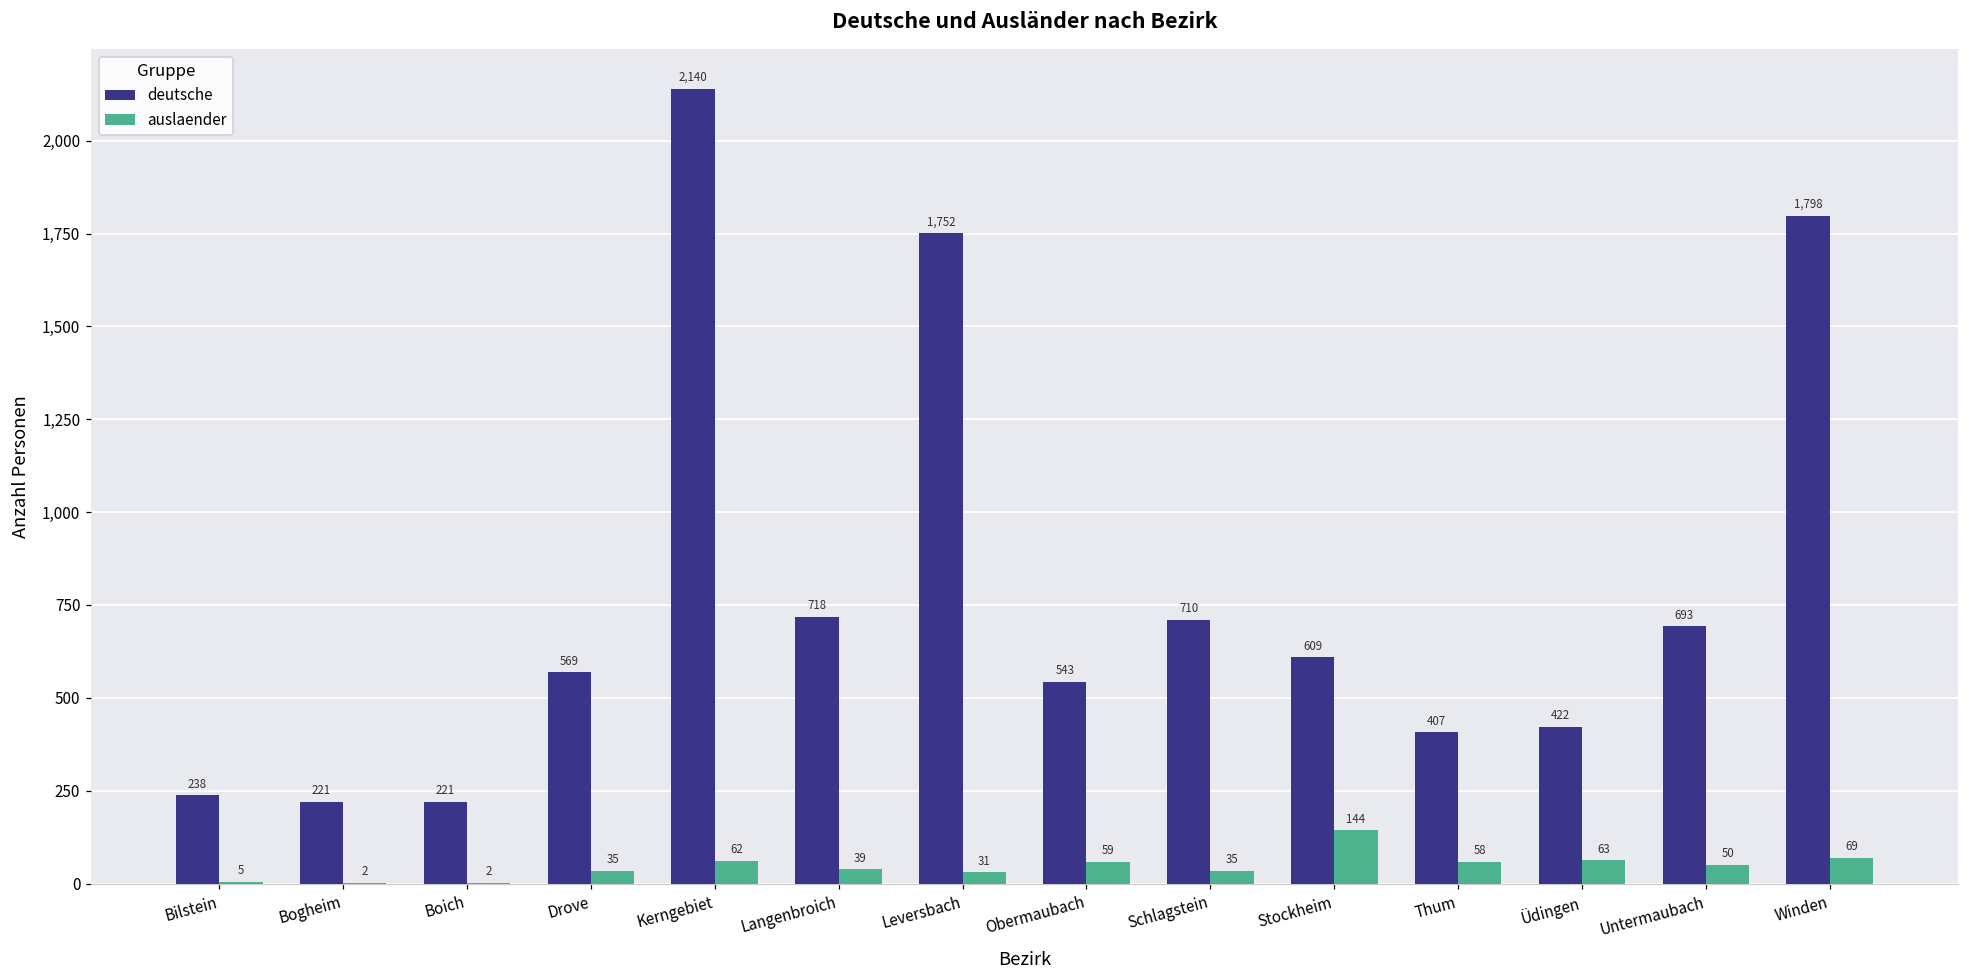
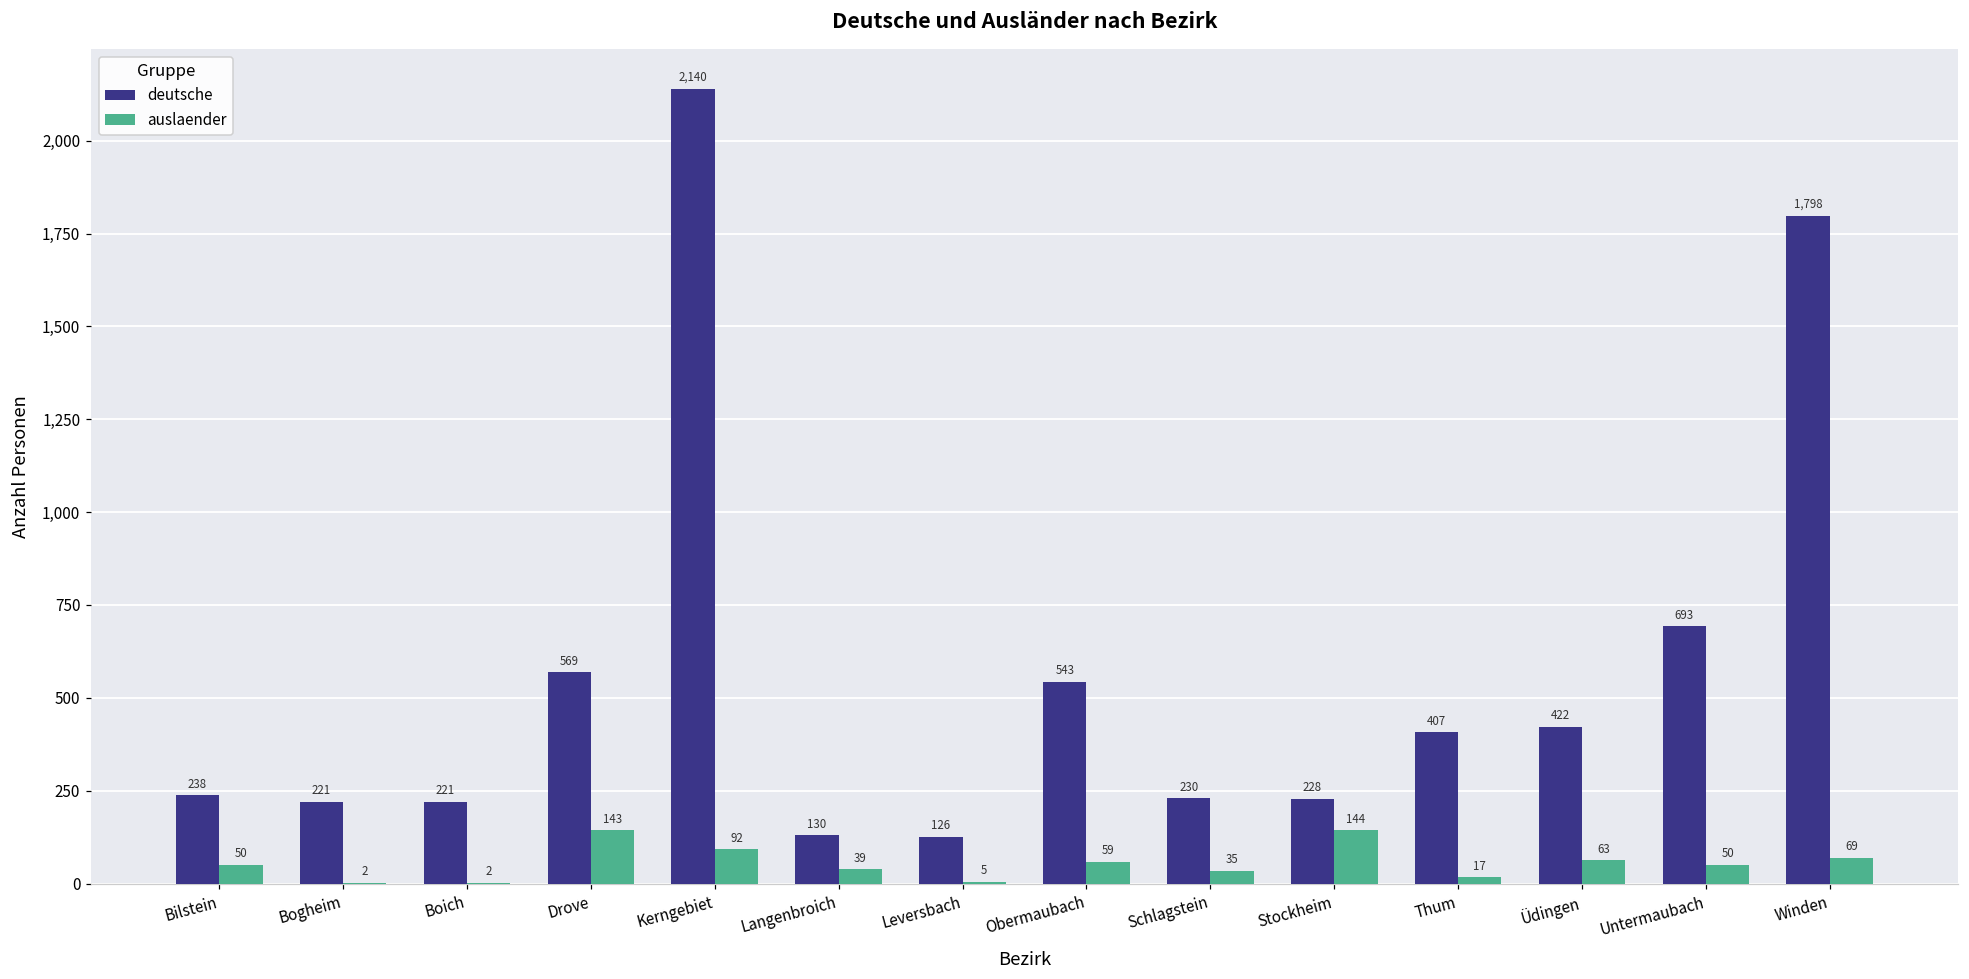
  {
    "deutsche": {
      "Bilstein": "238",
      "Bogheim": "221",
      "Boich": "221",
      "Drove": "569",
      "Kerngebiet": "2,140",
-     "Langenbroich": "718",
-     "Leversbach": "1,752",
+     "Langenbroich": "130",
+     "Leversbach": "126",
      "Obermaubach": "543",
-     "Schlagstein": "710",
-     "Stockheim": "609",
+     "Schlagstein": "230",
+     "Stockheim": "228",
      "Thum": "407",
      "Üdingen": "422",
      "Untermaubach": "693",
      "Winden": "1,798"
    },
    "auslaender": {
-     "Bilstein": "5",
+     "Bilstein": "50",
      "Bogheim": "2",
      "Boich": "2",
-     "Drove": "35",
-     "Kerngebiet": "62",
+     "Drove": "143",
+     "Kerngebiet": "92",
      "Langenbroich": "39",
-     "Leversbach": "31",
+     "Leversbach": "5",
      "Obermaubach": "59",
      "Schlagstein": "35",
      "Stockheim": "144",
-     "Thum": "58",
+     "Thum": "17",
      "Üdingen": "63",
      "Untermaubach": "50",
      "Winden": "69"
    }
  }
